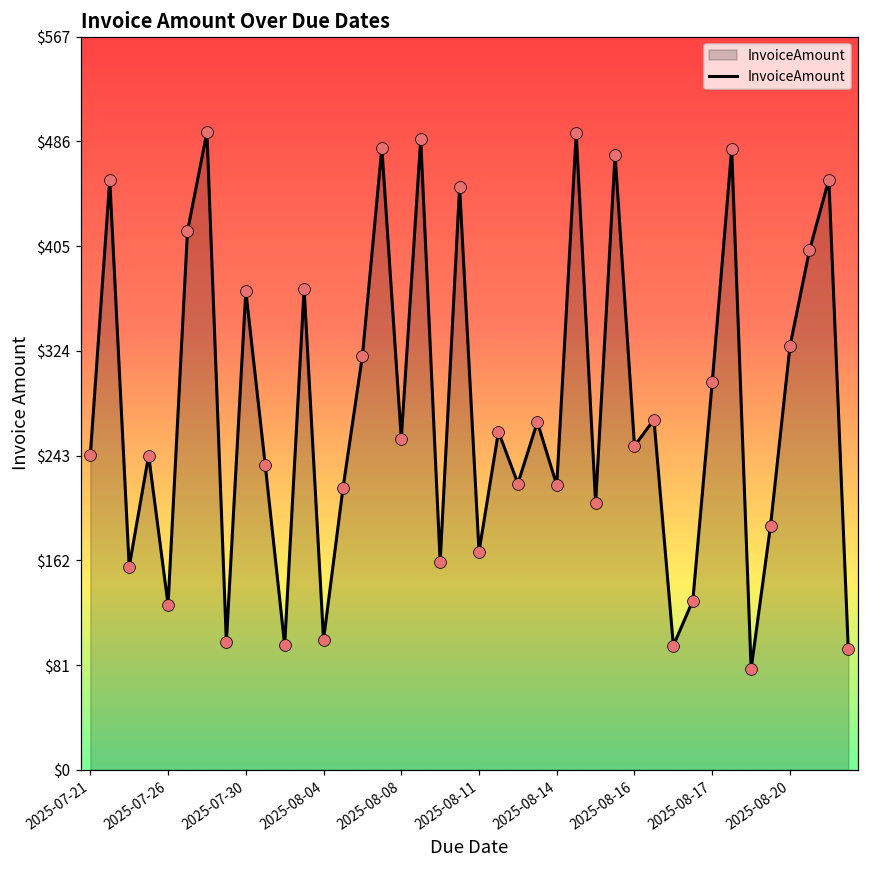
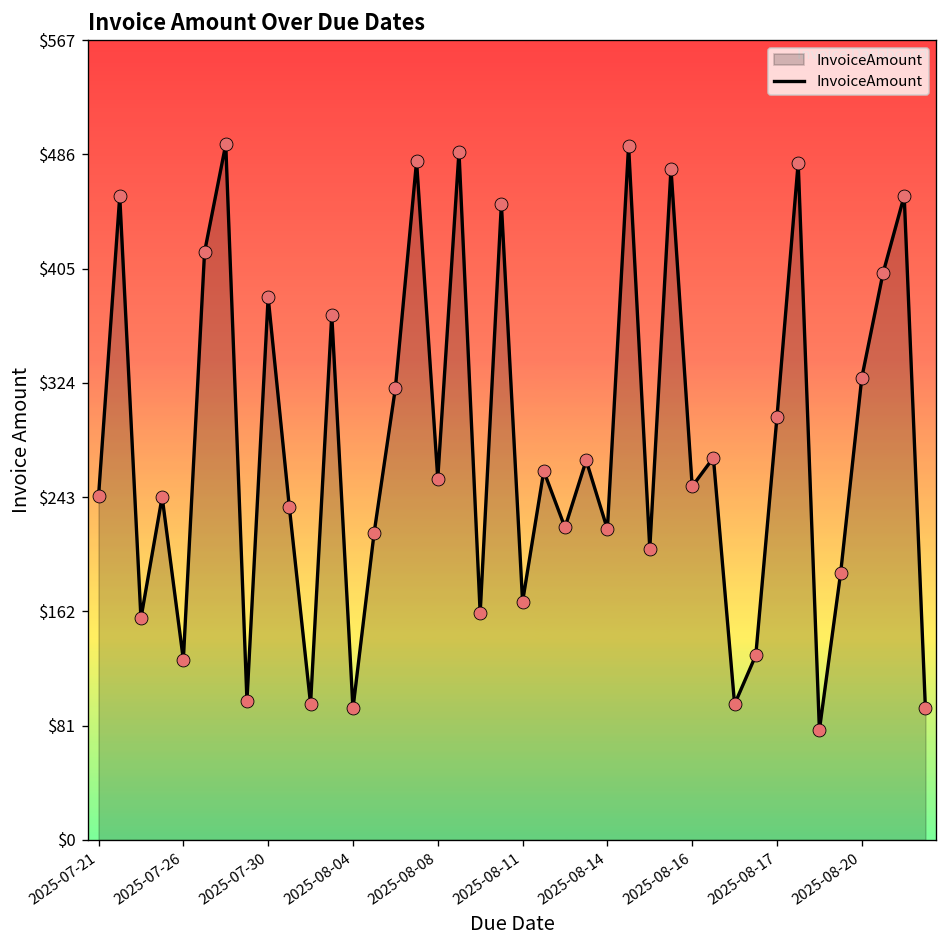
  {
    "2025-07-21": "$244",
    "2025-07-26": "$128",
-   "2025-07-30": "$370",
-   "2025-08-04": "$101",
+   "2025-07-30": "$385",
+   "2025-08-04": "$93",
    "2025-08-08": "$256"
  }
